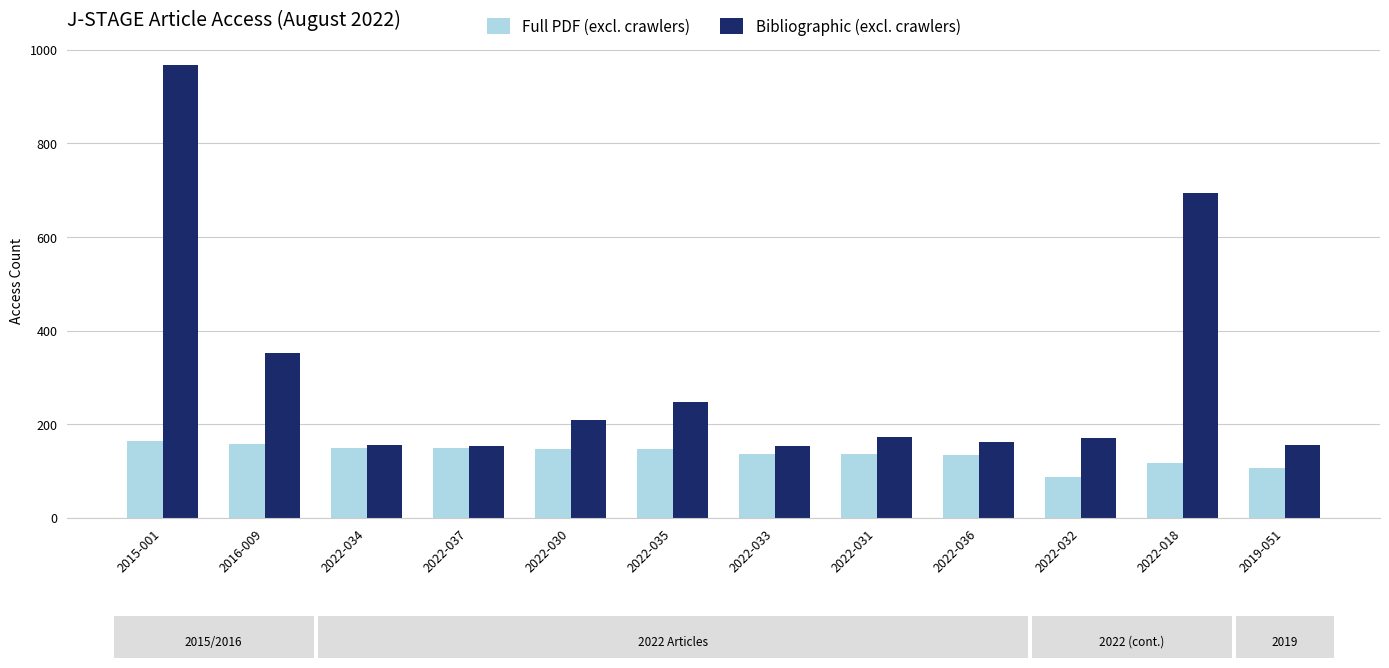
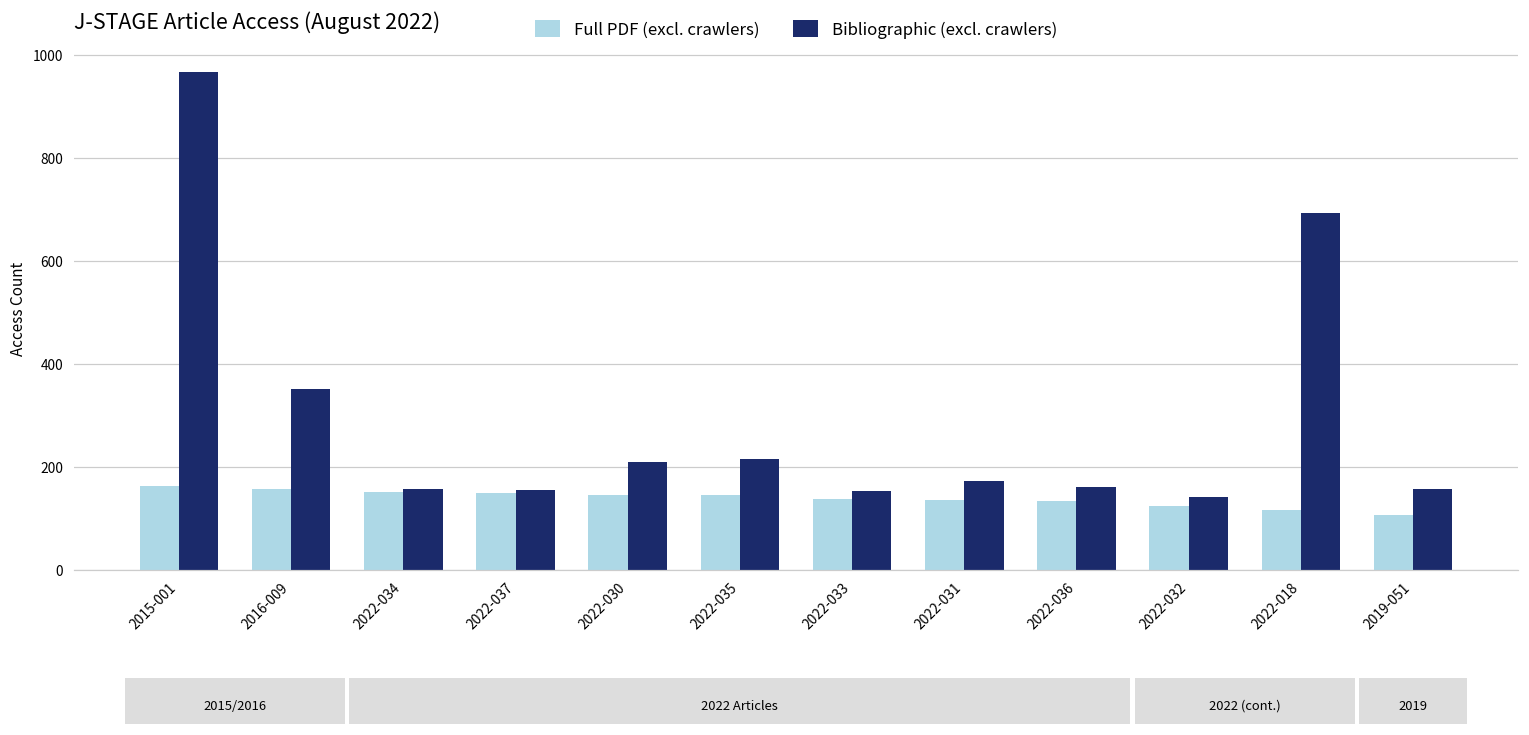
  {
    "Full PDF (excl. crawlers)": {
      "2015-001": 160,
      "2016-009": 160,
      "2022-034": 150,
      "2022-037": 150,
      "2022-030": 150,
      "2022-035": 150,
      "2022-033": 140,
      "2022-031": 140,
      "2022-036": 130,
-     "2022-032": 90,
+     "2022-032": 120,
      "2022-018": 120,
      "2019-051": 110
    },
    "Bibliographic (excl. crawlers)": {
      "2015-001": 970,
      "2016-009": 350,
      "2022-034": 160,
      "2022-037": 150,
      "2022-030": 210,
-     "2022-035": 250,
+     "2022-035": 220,
      "2022-033": 150,
      "2022-031": 170,
      "2022-036": 160,
-     "2022-032": 170,
+     "2022-032": 140,
      "2022-018": 690,
      "2019-051": 160
    }
  }
